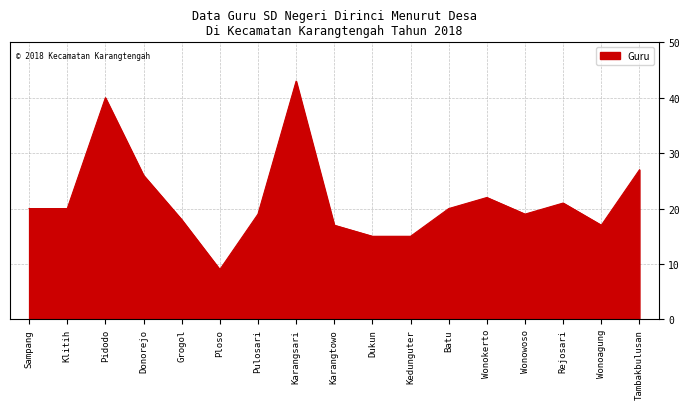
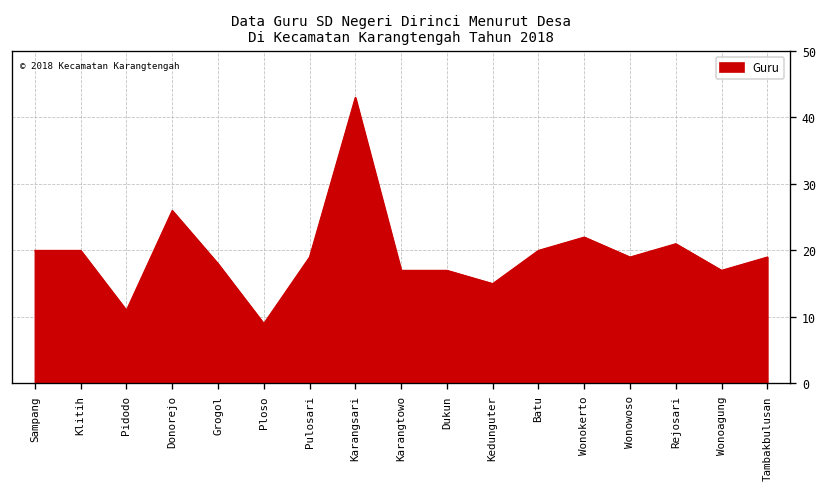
  {
    "Sampang": 20,
    "Klitih": 20,
-   "Pidodo": 40,
+   "Pidodo": 11,
    "Donorejo": 26,
    "Grogol": 18,
    "Ploso": 9,
    "Pulosari": 19,
    "Karangsari": 43,
    "Karangtowo": 17,
-   "Dukun": 15,
+   "Dukun": 17,
    "Kedunguter": 15,
    "Batu": 20,
    "Wonokerto": 22,
    "Wonowoso": 19,
    "Rejosari": 21,
    "Wonoagung": 17,
-   "Tambakbulusan": 27
+   "Tambakbulusan": 19
  }
